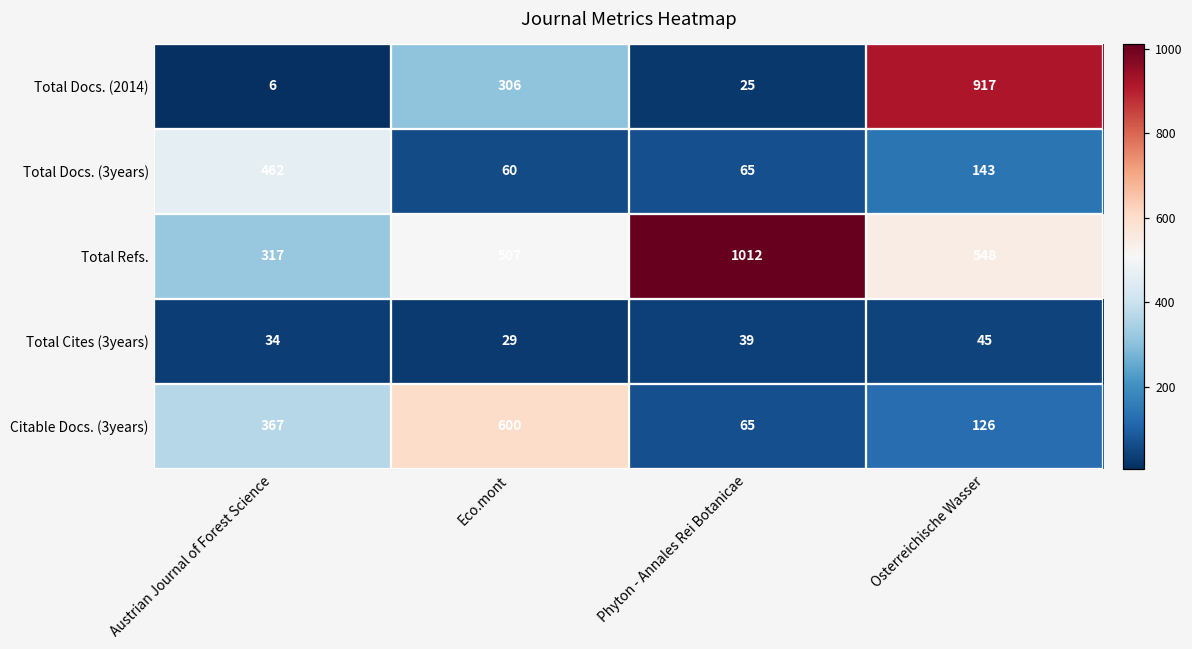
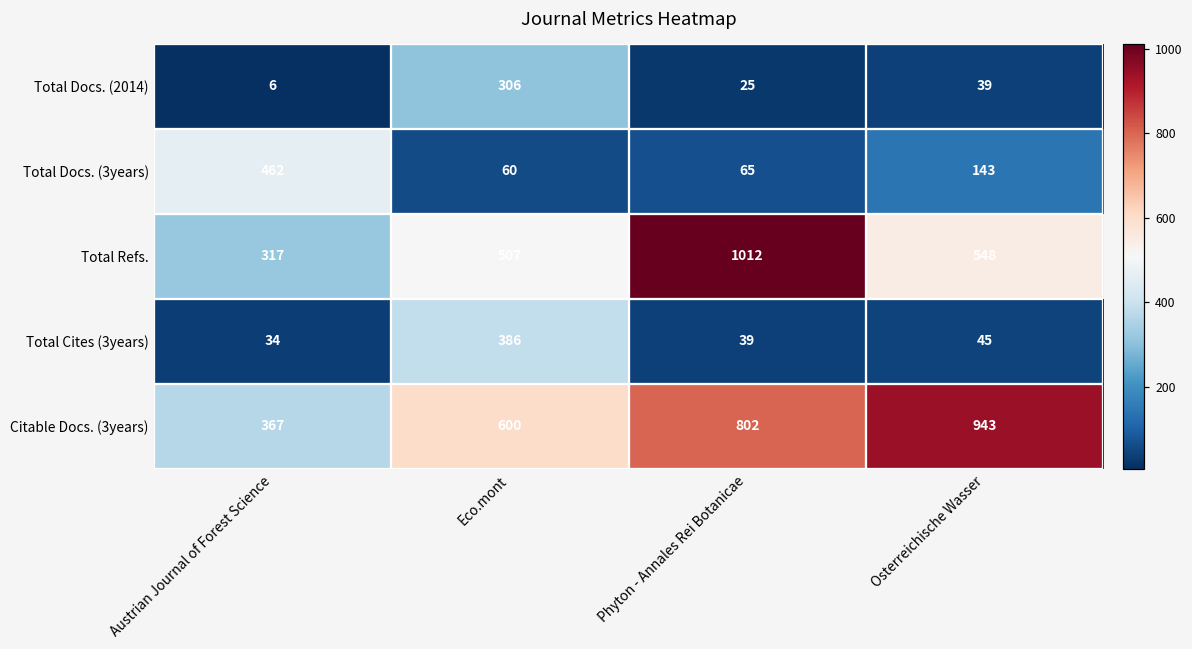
  {
    "Total Docs. (2014)": {
      "Austrian Journal of Forest Science": 6,
      "Eco.mont": 306,
      "Phyton - Annales Rei Botanicae": 25,
-     "Osterreichische Wasser": 917
+     "Osterreichische Wasser": 39
    },
    "Total Docs. (3years)": {
      "Eco.mont": 60,
      "Phyton - Annales Rei Botanicae": 65,
      "Osterreichische Wasser": 143
    },
    "Total Refs.": {
      "Austrian Journal of Forest Science": 317,
      "Phyton - Annales Rei Botanicae": 1012
    },
    "Total Cites (3years)": {
      "Austrian Journal of Forest Science": 34,
-     "Eco.mont": 29,
+     "Eco.mont": 386,
      "Phyton - Annales Rei Botanicae": 39,
      "Osterreichische Wasser": 45
    },
    "Citable Docs. (3years)": {
      "Austrian Journal of Forest Science": 367,
      "Eco.mont": 600,
-     "Phyton - Annales Rei Botanicae": 65,
-     "Osterreichische Wasser": 126
+     "Phyton - Annales Rei Botanicae": 802,
+     "Osterreichische Wasser": 943
    }
  }
